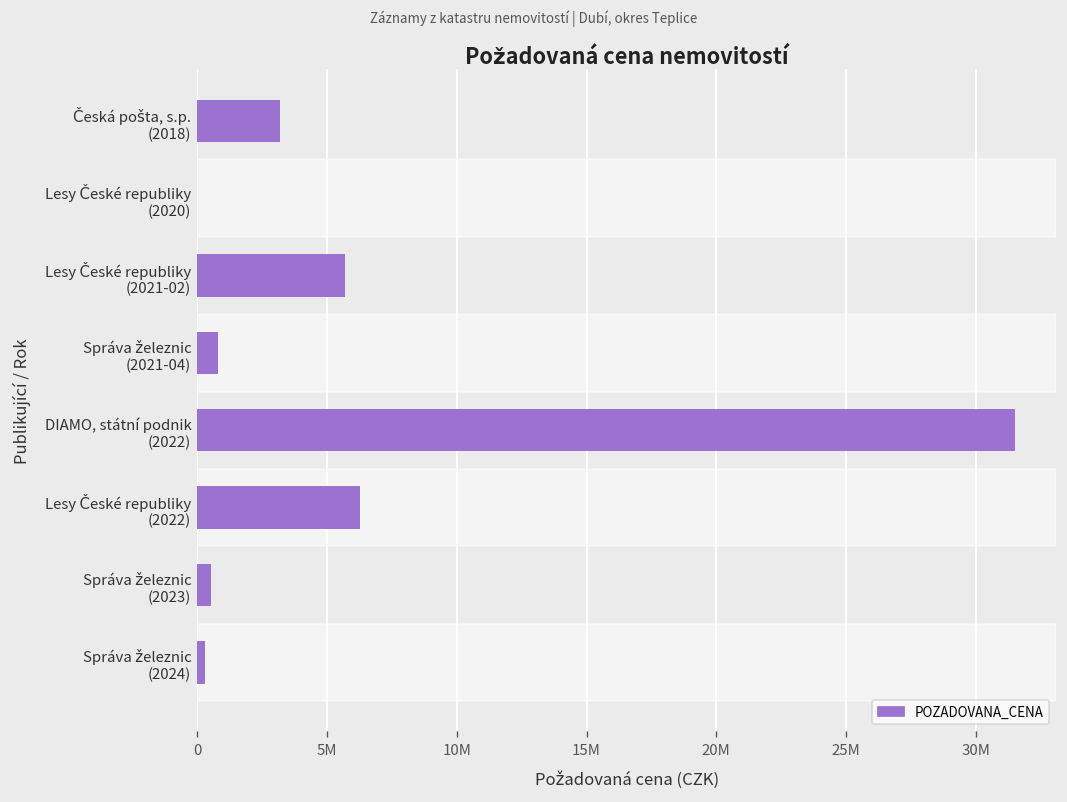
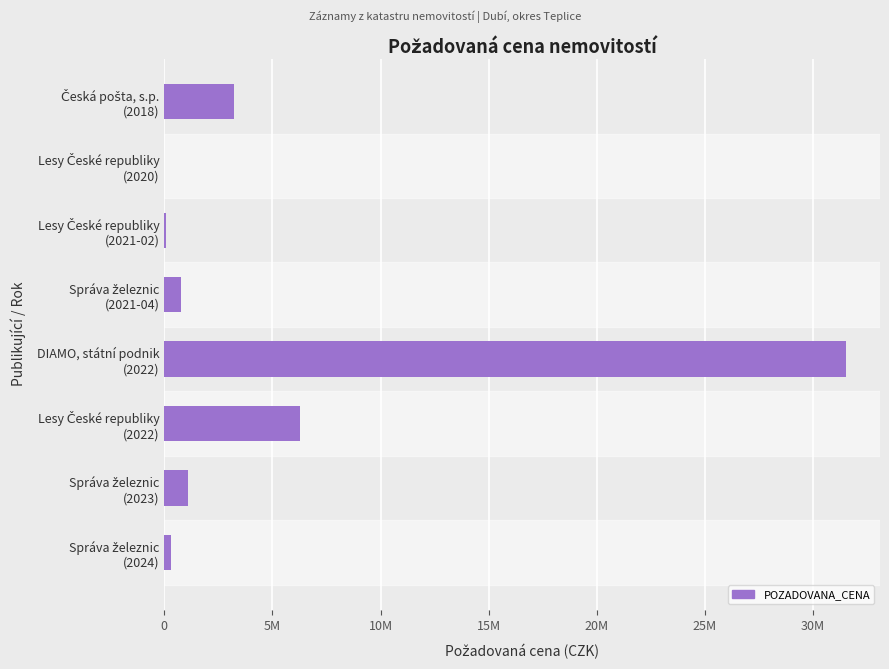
  {
    "Česká pošta, s.p. (2018)": 3200000,
    "Lesy České republiky (2020)": 0,
-   "Lesy České republiky (2021-02)": 5700000,
+   "Lesy České republiky (2021-02)": 100000,
    "Správa železnic (2021-04)": 800000,
    "DIAMO, státní podnik (2022)": 31500000,
    "Lesy České republiky (2022)": 6300000,
-   "Správa železnic (2023)": 500000,
+   "Správa železnic (2023)": 1100000,
    "Správa železnic (2024)": 300000
  }
